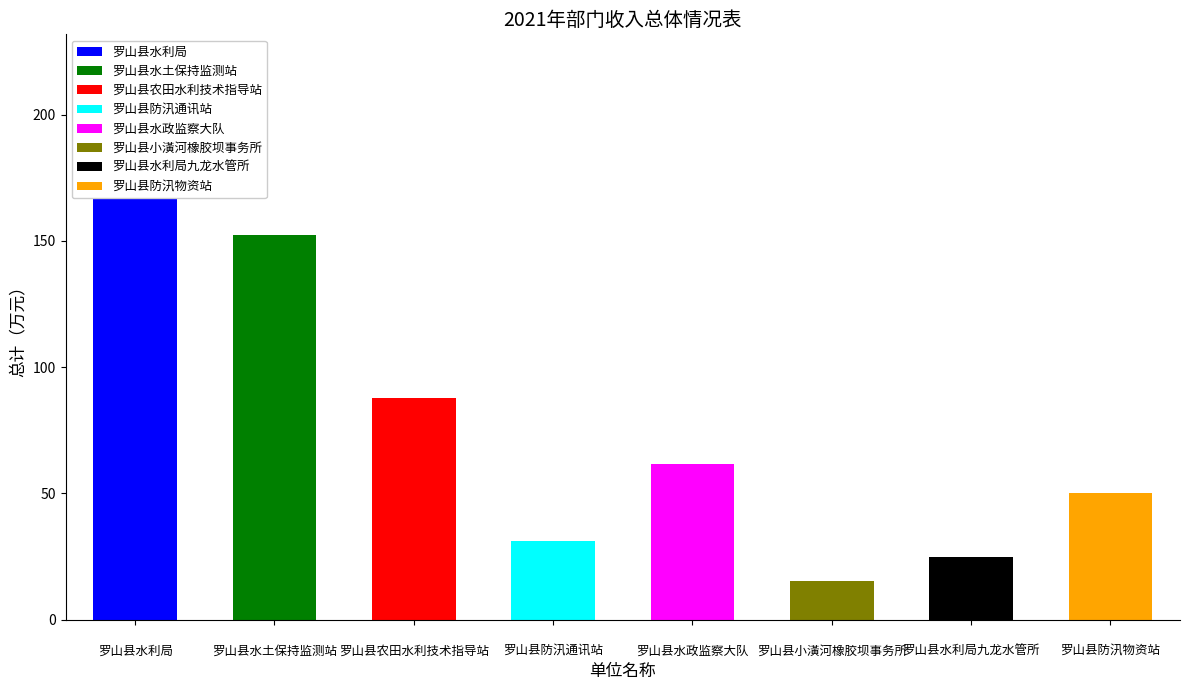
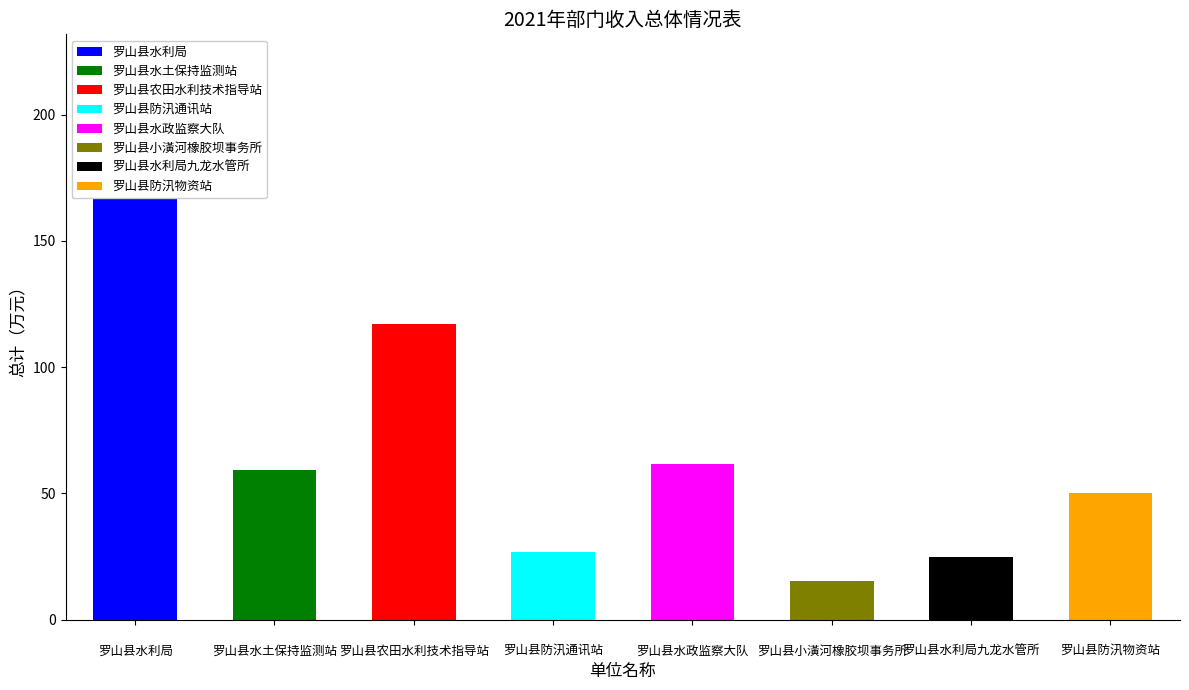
  {
-   "罗山县水土保持监测站": 152,
-   "罗山县农田水利技术指导站": 88,
-   "罗山县防汛通讯站": 31,
+   "罗山县水土保持监测站": 59,
+   "罗山县农田水利技术指导站": 117,
+   "罗山县防汛通讯站": 27,
    "罗山县水政监察大队": 62,
    "罗山县小潢河橡胶坝事务所": 15,
    "罗山县水利局九龙水管所": 25,
    "罗山县防汛物资站": 50
  }
